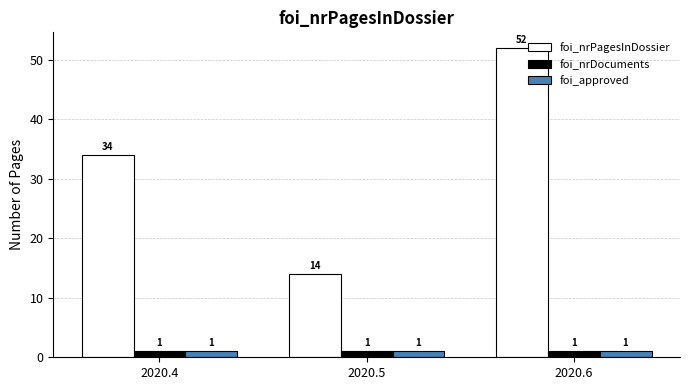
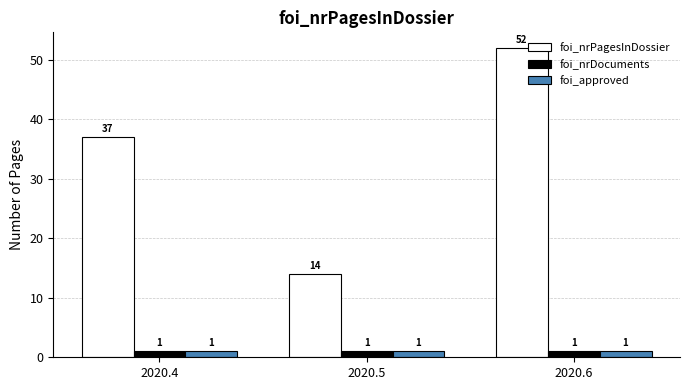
  {
    "foi_nrPagesInDossier": {
-     "2020.4": 34,
+     "2020.4": 37,
      "2020.5": 14,
      "2020.6": 52
    },
    "foi_nrDocuments": {
      "2020.4": 1,
      "2020.5": 1,
      "2020.6": 1
    },
    "foi_approved": {
      "2020.4": 1,
      "2020.5": 1,
      "2020.6": 1
    }
  }
